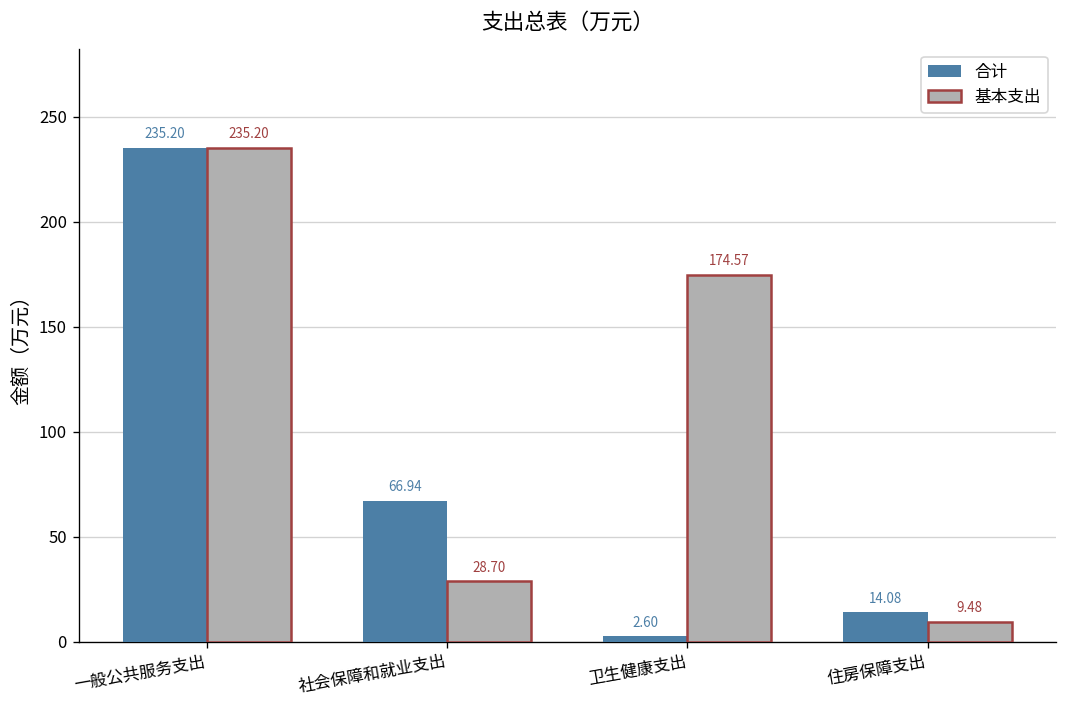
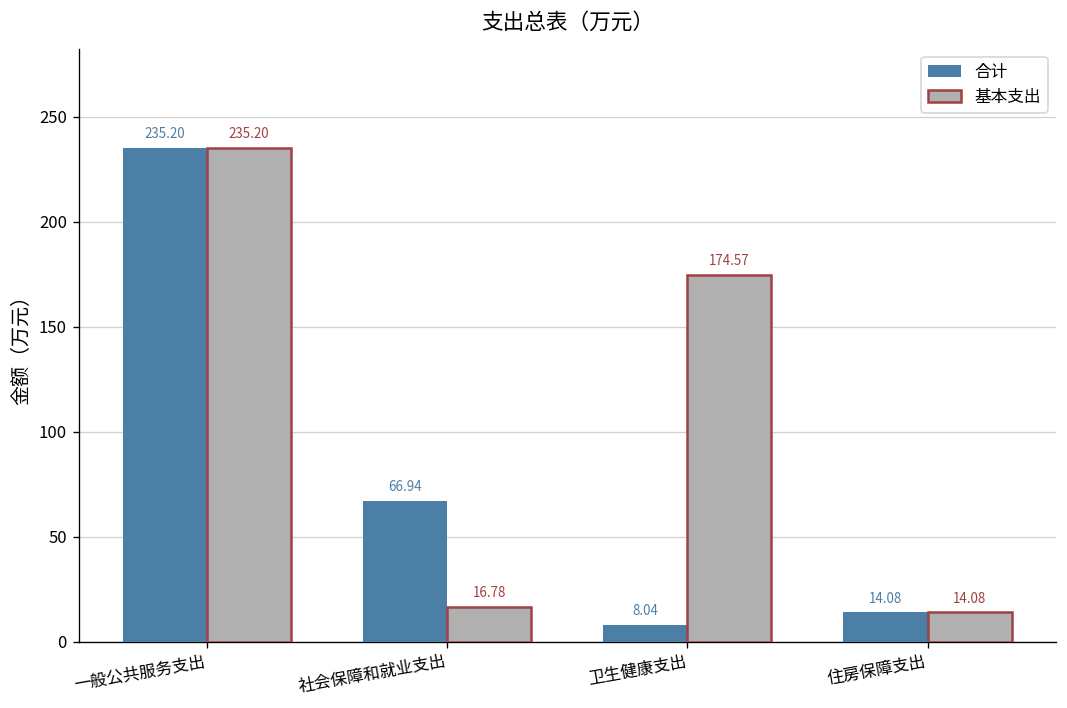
  {
    "合计": {
      "一般公共服务支出": 235.20,
      "社会保障和就业支出": 66.94,
-     "卫生健康支出": 2.60,
+     "卫生健康支出": 8.04,
      "住房保障支出": 14.08
    },
    "基本支出": {
      "一般公共服务支出": 235.20,
-     "社会保障和就业支出": 28.70,
+     "社会保障和就业支出": 16.78,
      "卫生健康支出": 174.57,
-     "住房保障支出": 9.48
+     "住房保障支出": 14.08
    }
  }
